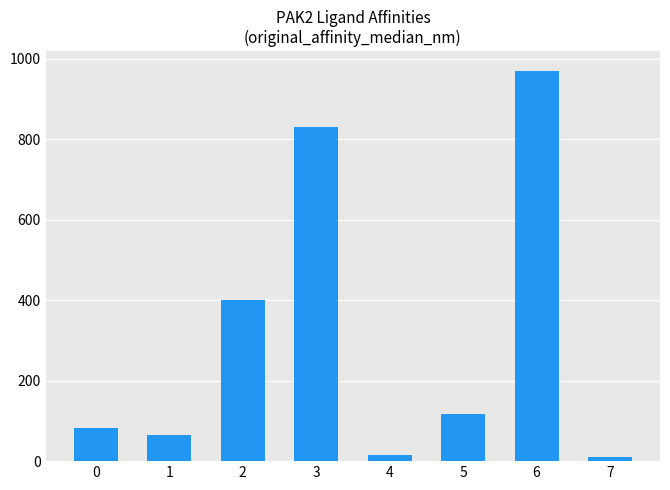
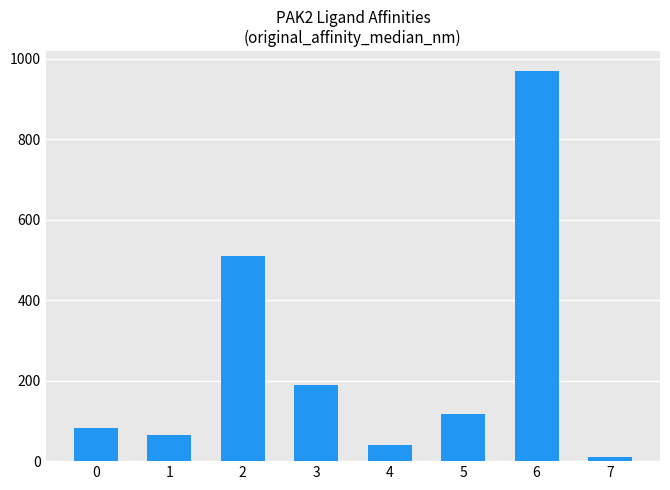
  {
    "0": 80,
    "1": 60,
-   "2": 400,
-   "3": 830,
-   "4": 20,
+   "2": 510,
+   "3": 190,
+   "4": 40,
    "5": 120,
    "6": 970,
    "7": 10
  }
